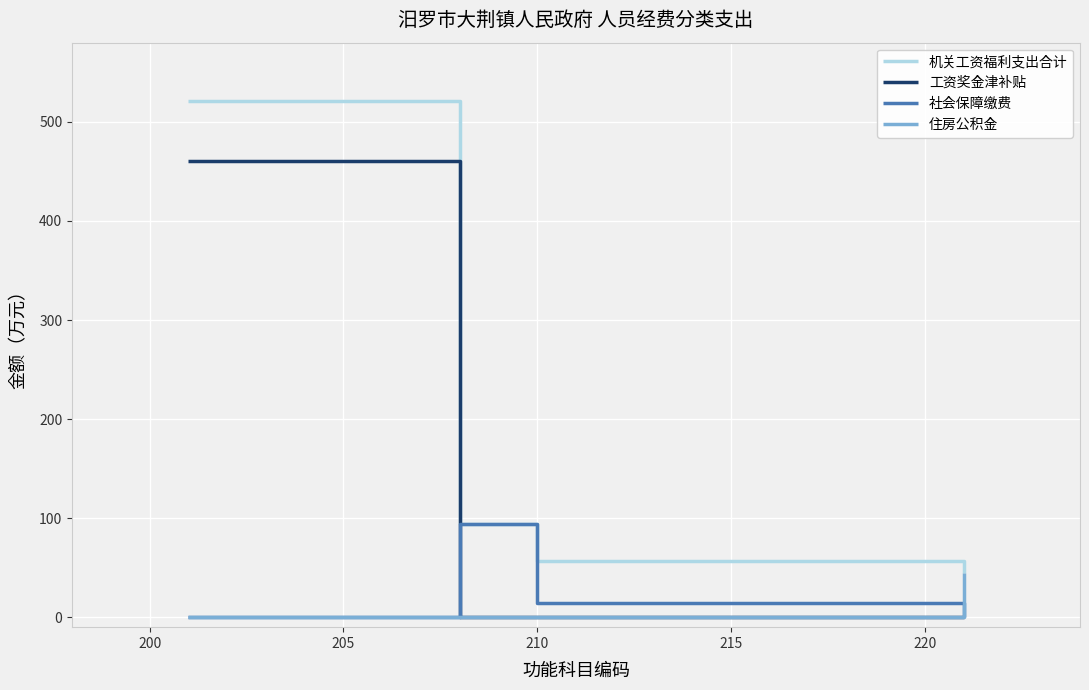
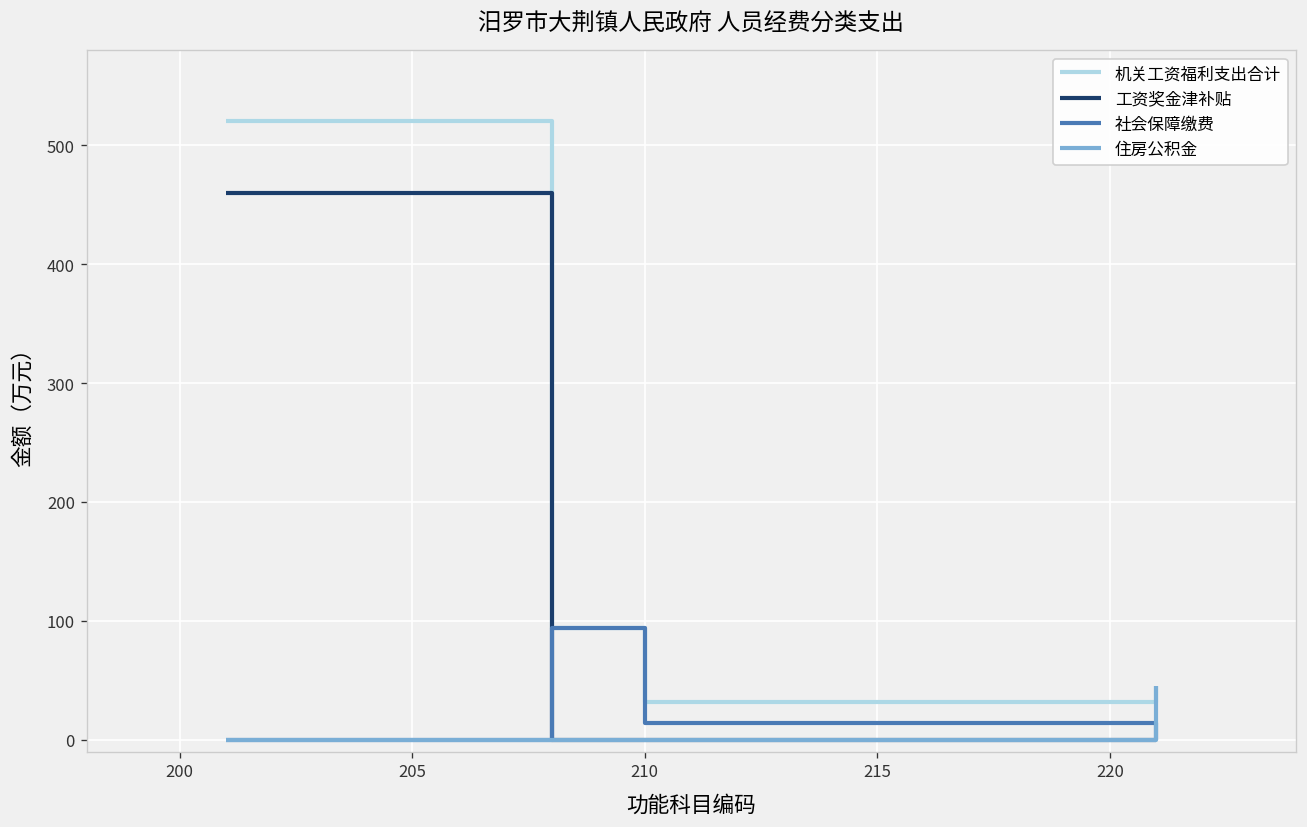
  {
    "机关工资福利支出合计": {
-     "210": 60
+     "210": 30
    },
    "社会保障缴费": {
      "210": 10
    }
  }
